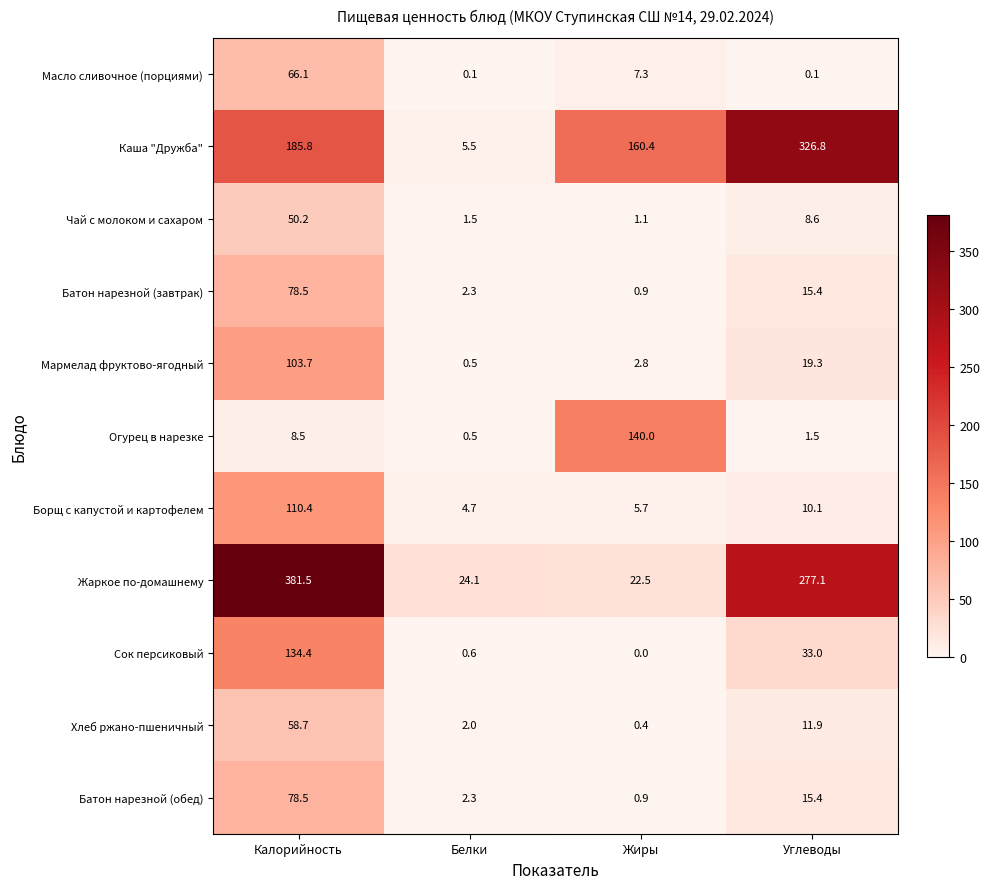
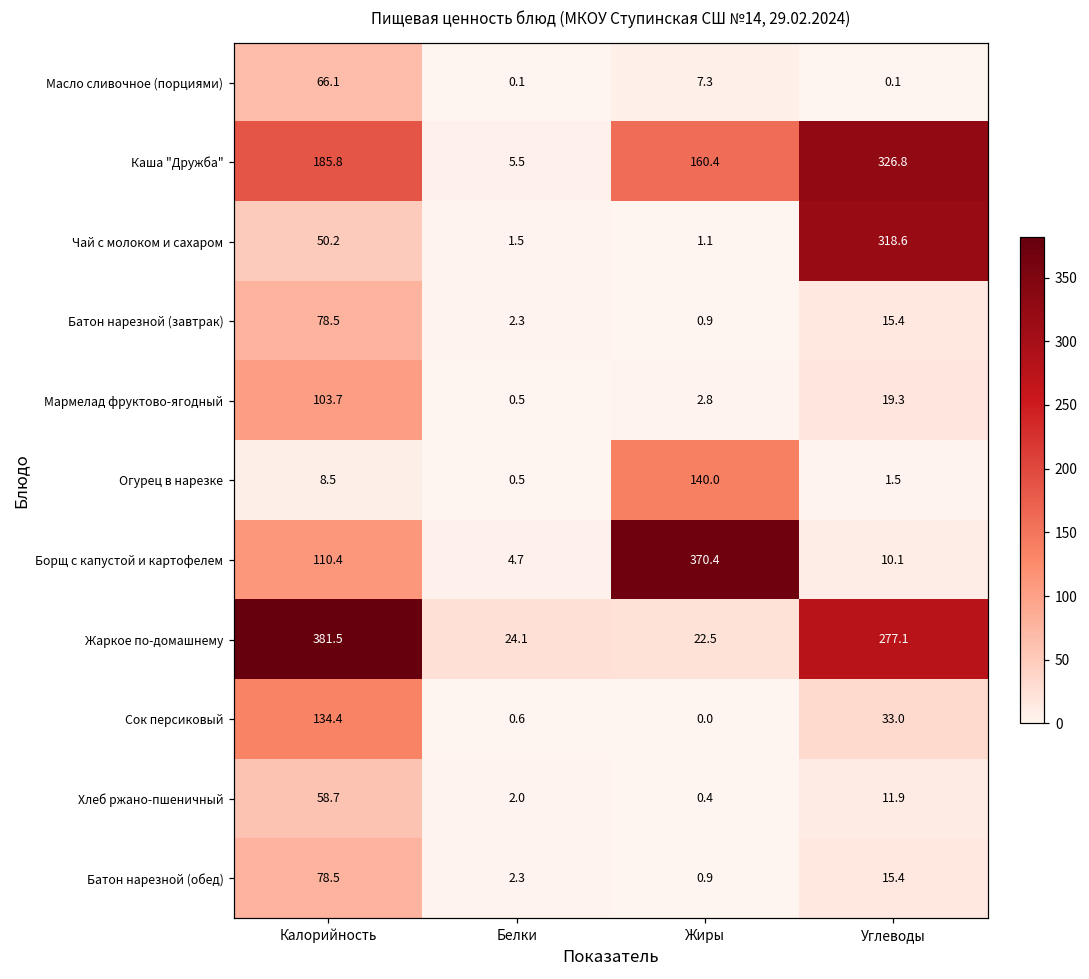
  {
    "Масло сливочное (порциями)": {
      "Калорийность": 66.1,
      "Белки": 0.1,
      "Жиры": 7.3,
      "Углеводы": 0.1
    },
    "Каша \"Дружба\"": {
      "Калорийность": 185.8,
      "Белки": 5.5,
      "Жиры": 160.4,
      "Углеводы": 326.8
    },
    "Чай с молоком и сахаром": {
      "Калорийность": 50.2,
      "Белки": 1.5,
      "Жиры": 1.1,
-     "Углеводы": 8.6
+     "Углеводы": 318.6
    },
    "Батон нарезной (завтрак)": {
      "Калорийность": 78.5,
      "Белки": 2.3,
      "Жиры": 0.9,
      "Углеводы": 15.4
    },
    "Мармелад фруктово-ягодный": {
      "Калорийность": 103.7,
      "Белки": 0.5,
      "Жиры": 2.8,
      "Углеводы": 19.3
    },
    "Огурец в нарезке": {
      "Калорийность": 8.5,
      "Белки": 0.5,
      "Жиры": 140.0,
      "Углеводы": 1.5
    },
    "Борщ с капустой и картофелем": {
      "Калорийность": 110.4,
      "Белки": 4.7,
-     "Жиры": 5.7,
+     "Жиры": 370.4,
      "Углеводы": 10.1
    },
    "Жаркое по-домашнему": {
      "Калорийность": 381.5,
      "Белки": 24.1,
      "Жиры": 22.5,
      "Углеводы": 277.1
    },
    "Сок персиковый": {
      "Калорийность": 134.4,
      "Белки": 0.6,
      "Жиры": 0.0,
      "Углеводы": 33.0
    },
    "Хлеб ржано-пшеничный": {
      "Калорийность": 58.7,
      "Белки": 2.0,
      "Жиры": 0.4,
      "Углеводы": 11.9
    },
    "Батон нарезной (обед)": {
      "Калорийность": 78.5,
      "Белки": 2.3,
      "Жиры": 0.9,
      "Углеводы": 15.4
    }
  }
